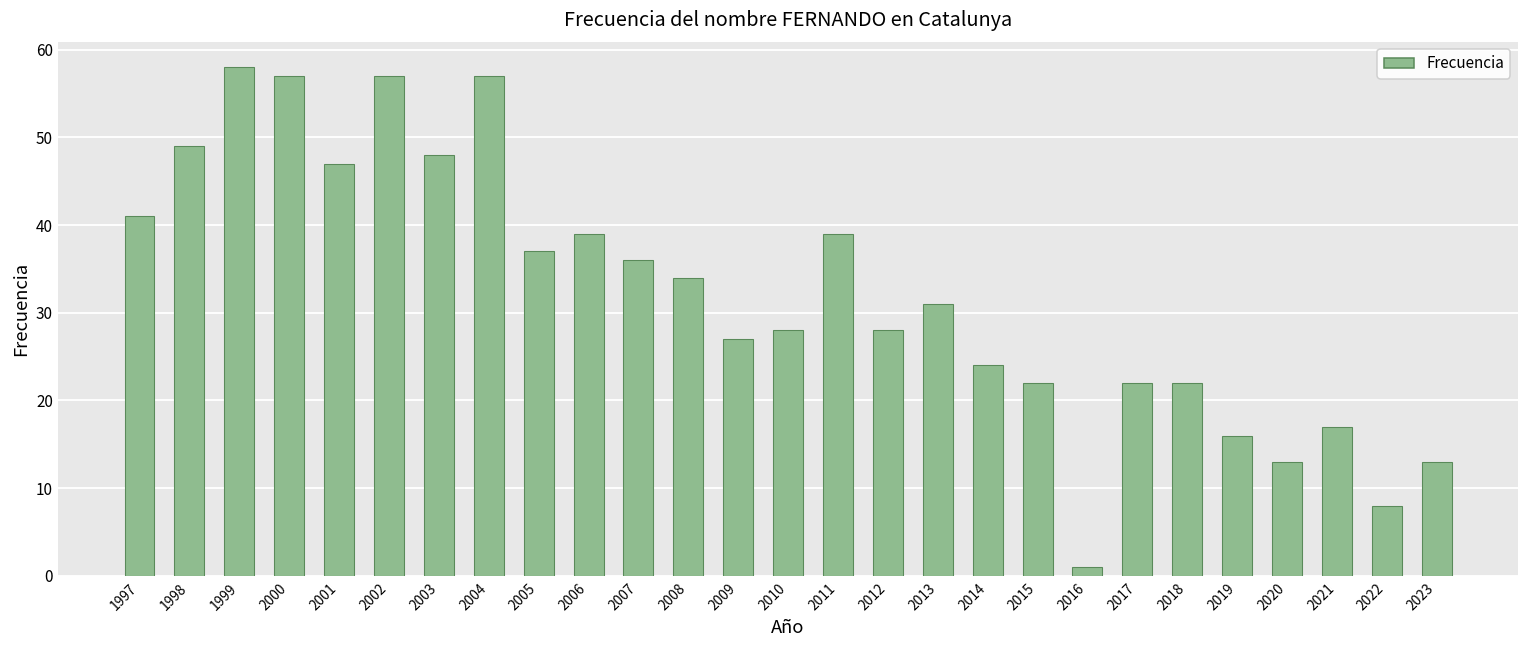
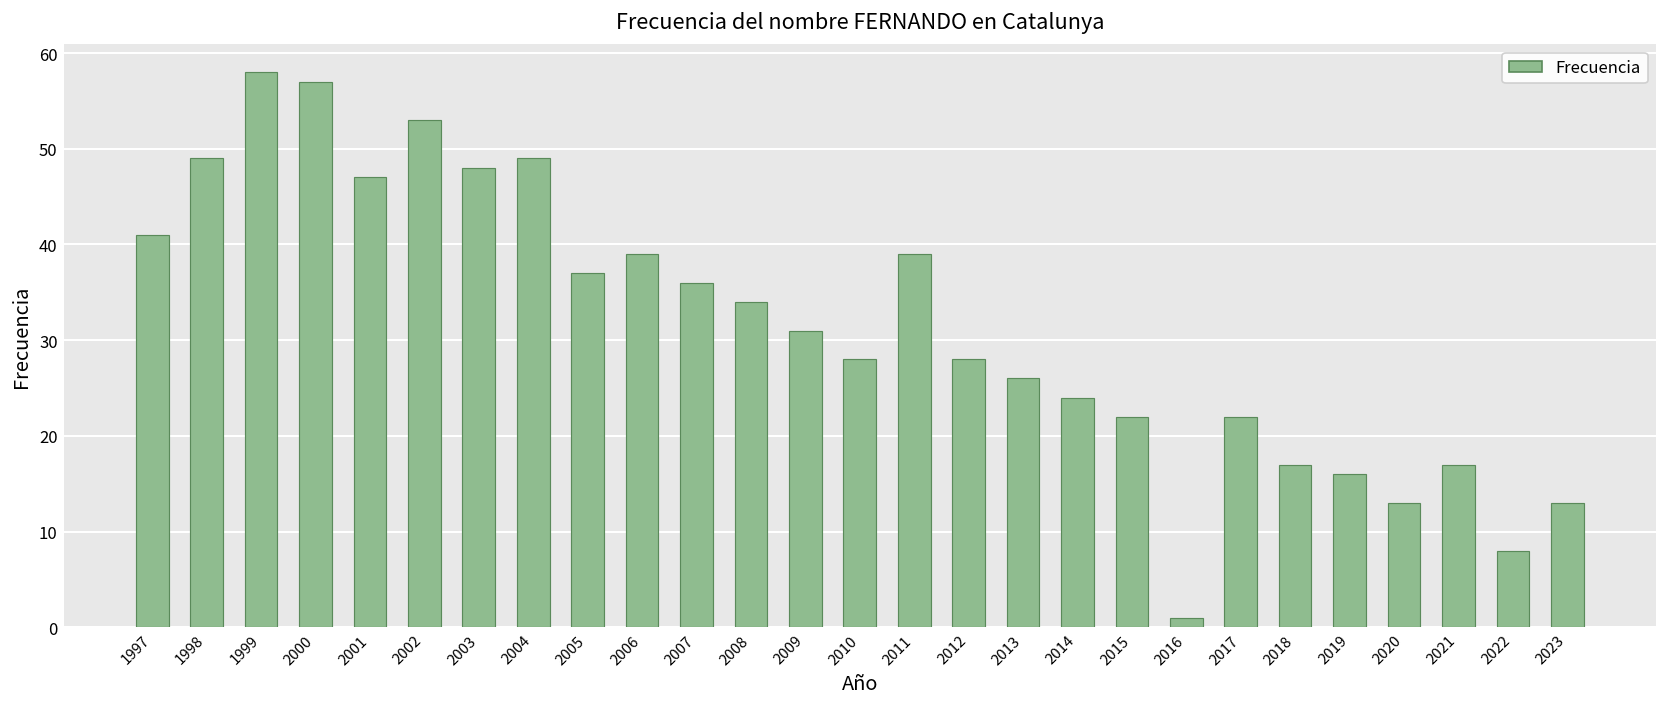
  {
    "1997": 41,
    "1998": 49,
    "1999": 58,
    "2000": 57,
    "2001": 47,
-   "2002": 57,
+   "2002": 53,
    "2003": 48,
-   "2004": 57,
+   "2004": 49,
    "2005": 37,
    "2006": 39,
    "2007": 36,
    "2008": 34,
-   "2009": 27,
+   "2009": 31,
    "2010": 28,
    "2011": 39,
    "2012": 28,
-   "2013": 31,
+   "2013": 26,
    "2014": 24,
    "2015": 22,
    "2016": 1,
    "2017": 22,
-   "2018": 22,
+   "2018": 17,
    "2019": 16,
    "2020": 13,
    "2021": 17,
    "2022": 8,
    "2023": 13
  }
